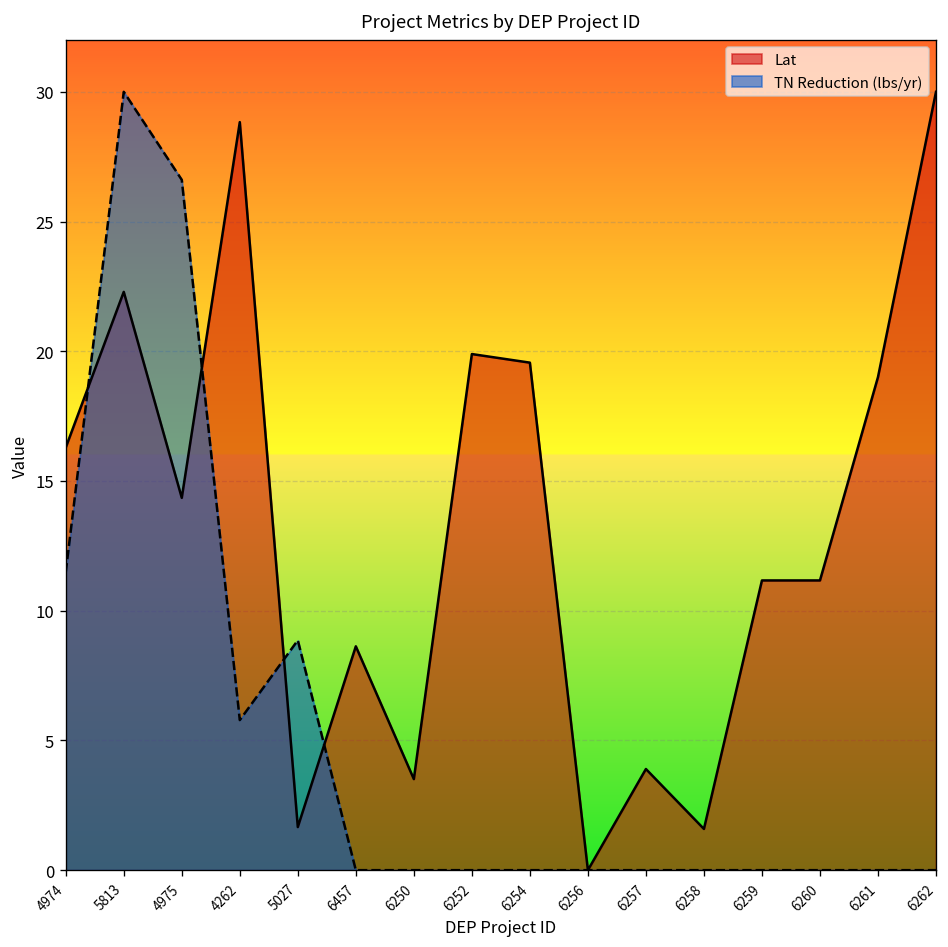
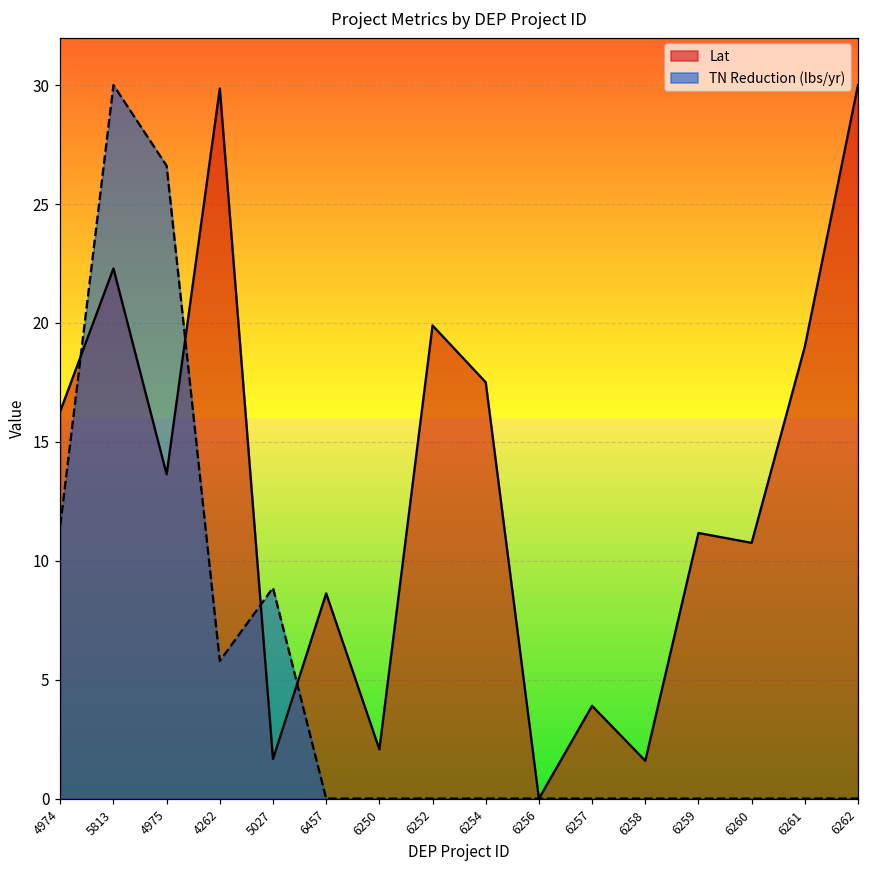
  {
    "Lat": {
      "4974": 16.3,
      "5813": 22.3,
-     "4975": 14.4,
-     "4262": 28.8,
+     "4975": 13.6,
+     "4262": 29.9,
      "5027": 1.7,
      "6457": 8.6,
-     "6250": 3.5,
+     "6250": 2.1,
      "6252": 19.9,
-     "6254": 19.6,
+     "6254": 17.5,
      "6257": 3.9,
      "6258": 1.6,
      "6259": 11.2,
-     "6260": 11.2,
+     "6260": 10.8,
      "6261": 19.0,
      "6262": 30.0
    },
    "TN Reduction (lbs/yr)": {
      "4974": 11.5,
      "5813": 30.0,
      "4975": 26.6,
      "4262": 5.8,
      "5027": 8.9,
      "6457": 0.0,
      "6250": 0.0,
      "6252": 0.0,
      "6254": 0.0,
      "6257": 0.0,
      "6258": 0.0,
      "6259": 0.0,
      "6260": 0.0,
      "6261": 0.0,
      "6262": 0.0
    }
  }
